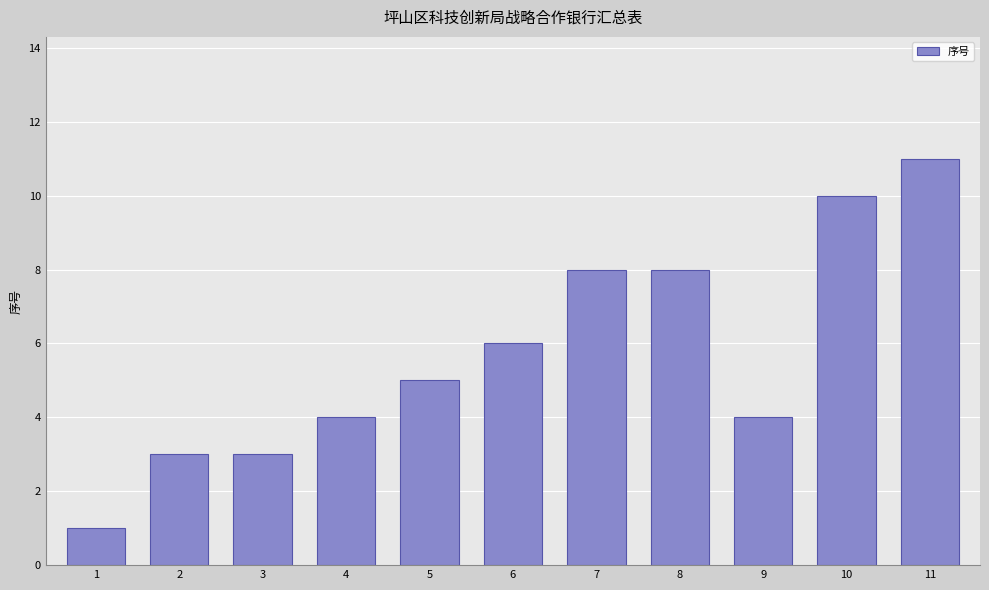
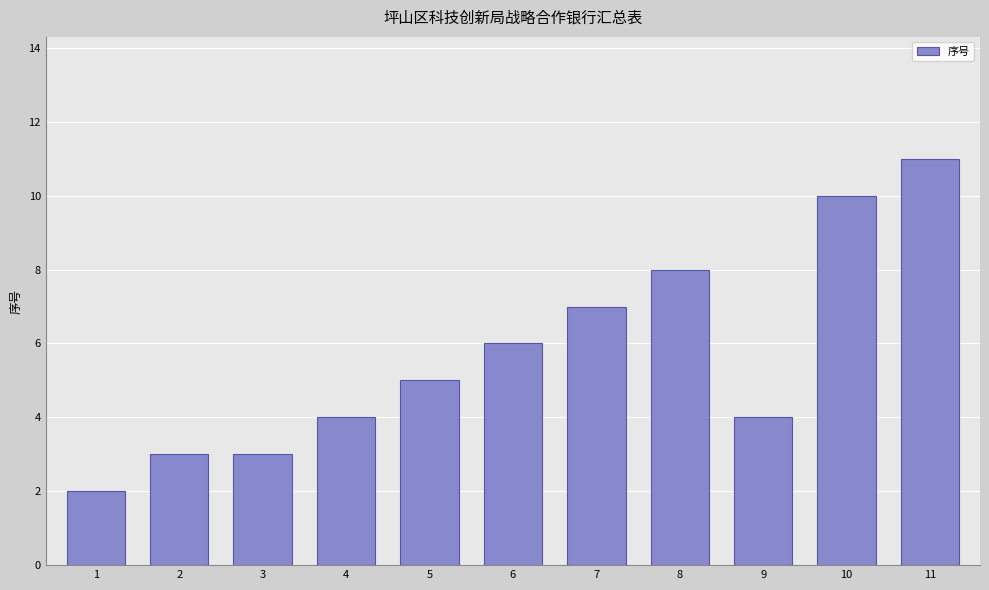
  {
-   "1": 1,
+   "1": 2,
    "2": 3,
    "3": 3,
    "4": 4,
    "5": 5,
    "6": 6,
-   "7": 8,
+   "7": 7,
    "8": 8,
    "9": 4,
    "10": 10,
    "11": 11
  }
